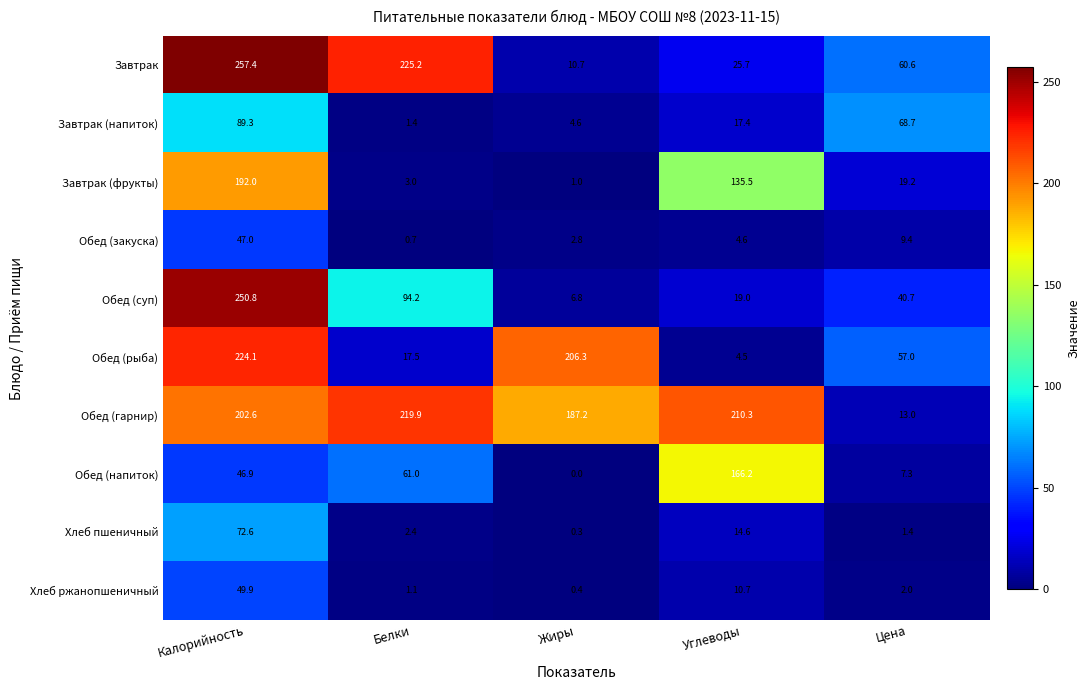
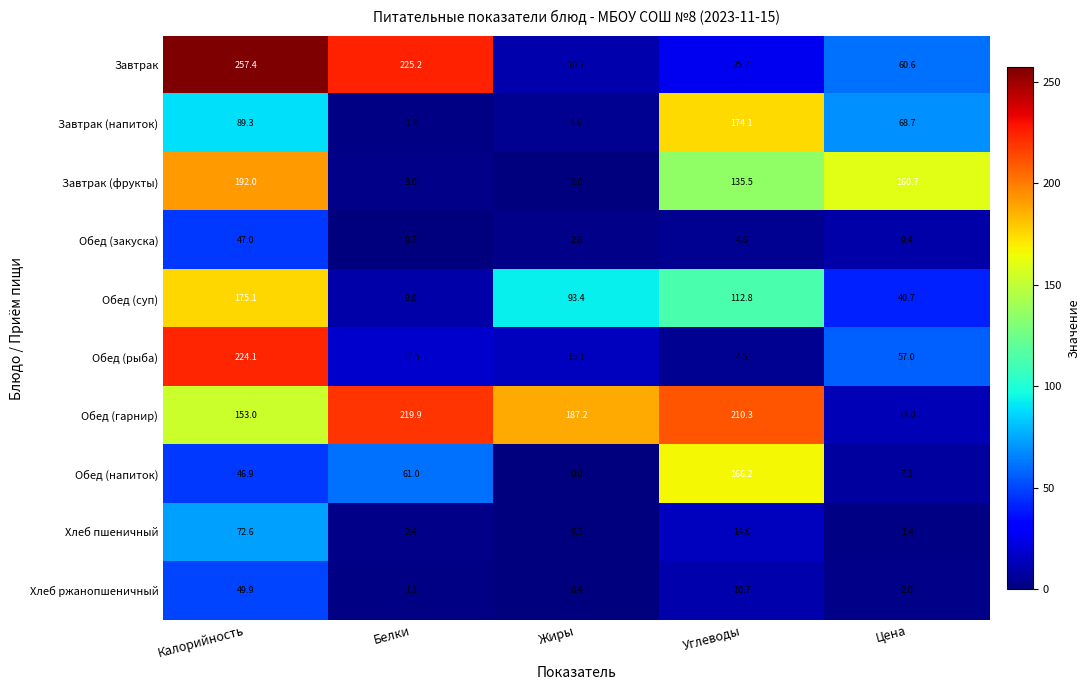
  {
    "Завтрак": {
      "Калорийность": 257.4,
      "Белки": 225.2,
      "Жиры": 10.7,
      "Углеводы": 25.7,
      "Цена": 60.6
    },
    "Завтрак (напиток)": {
      "Калорийность": 89.3,
      "Белки": 1.4,
      "Жиры": 4.6,
-     "Углеводы": 17.4,
+     "Углеводы": 174.1,
      "Цена": 68.7
    },
    "Завтрак (фрукты)": {
      "Калорийность": 192.0,
      "Белки": 3.0,
      "Жиры": 1.0,
      "Углеводы": 135.5,
-     "Цена": 19.2
+     "Цена": 160.7
    },
    "Обед (закуска)": {
      "Калорийность": 47.0,
      "Белки": 0.7,
      "Жиры": 2.8,
      "Углеводы": 4.6,
      "Цена": 9.4
    },
    "Обед (суп)": {
-     "Калорийность": 250.8,
-     "Белки": 94.2,
-     "Жиры": 6.8,
-     "Углеводы": 19.0,
+     "Калорийность": 175.1,
+     "Белки": 9.8,
+     "Жиры": 93.4,
+     "Углеводы": 112.8,
      "Цена": 40.7
    },
    "Обед (рыба)": {
      "Калорийность": 224.1,
      "Белки": 17.5,
-     "Жиры": 206.3,
+     "Жиры": 15.1,
      "Углеводы": 4.5,
      "Цена": 57.0
    },
    "Обед (гарнир)": {
-     "Калорийность": 202.6,
+     "Калорийность": 153.0,
      "Белки": 219.9,
      "Жиры": 187.2,
      "Углеводы": 210.3,
      "Цена": 13.0
    },
    "Обед (напиток)": {
      "Калорийность": 46.9,
      "Белки": 61.0,
      "Жиры": 0.0,
      "Углеводы": 166.2,
      "Цена": 7.3
    },
    "Хлеб пшеничный": {
      "Калорийность": 72.6,
      "Белки": 2.4,
      "Жиры": 0.3,
      "Углеводы": 14.6,
      "Цена": 1.4
    },
    "Хлеб ржанопшеничный": {
      "Калорийность": 49.9,
      "Белки": 1.1,
      "Жиры": 0.4,
      "Углеводы": 10.7,
      "Цена": 2.0
    }
  }
